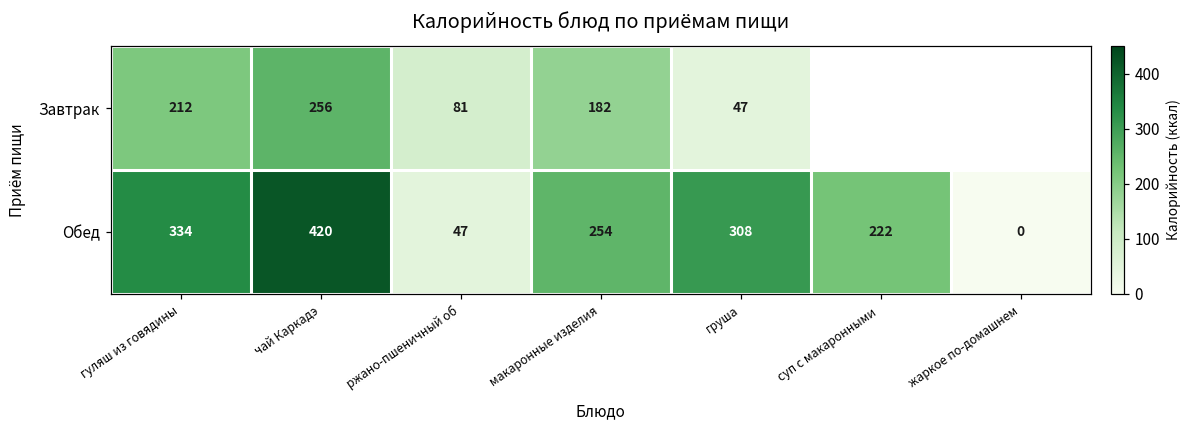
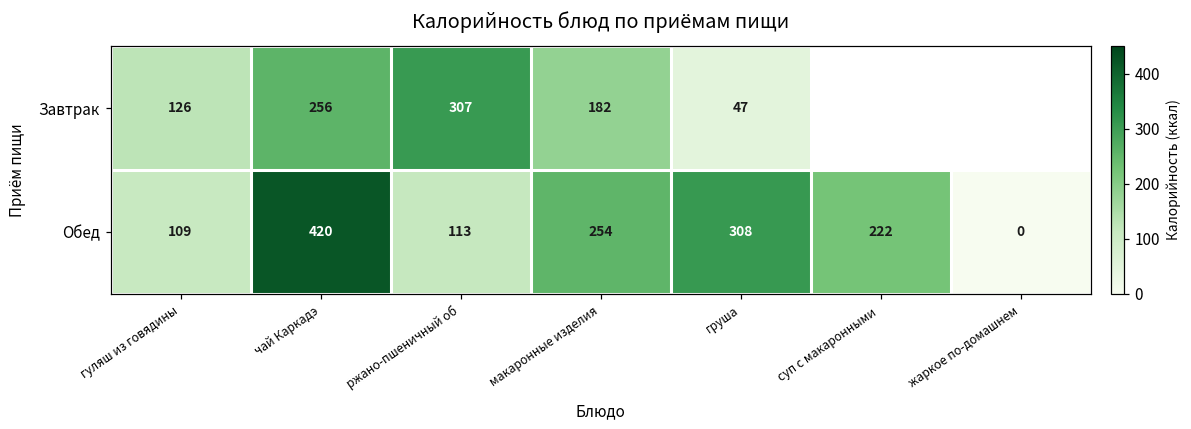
  {
    "Завтрак": {
-     "гуляш из говядины": 212,
+     "гуляш из говядины": 126,
      "чай Каркадэ": 256,
-     "ржано-пшеничный об": 81,
+     "ржано-пшеничный об": 307,
      "макаронные изделия": 182,
      "груша": 47
    },
    "Обед": {
-     "гуляш из говядины": 334,
+     "гуляш из говядины": 109,
      "чай Каркадэ": 420,
-     "ржано-пшеничный об": 47,
+     "ржано-пшеничный об": 113,
      "макаронные изделия": 254,
      "груша": 308,
      "суп с макаронными": 222,
      "жаркое по-домашнем": 0
    }
  }
